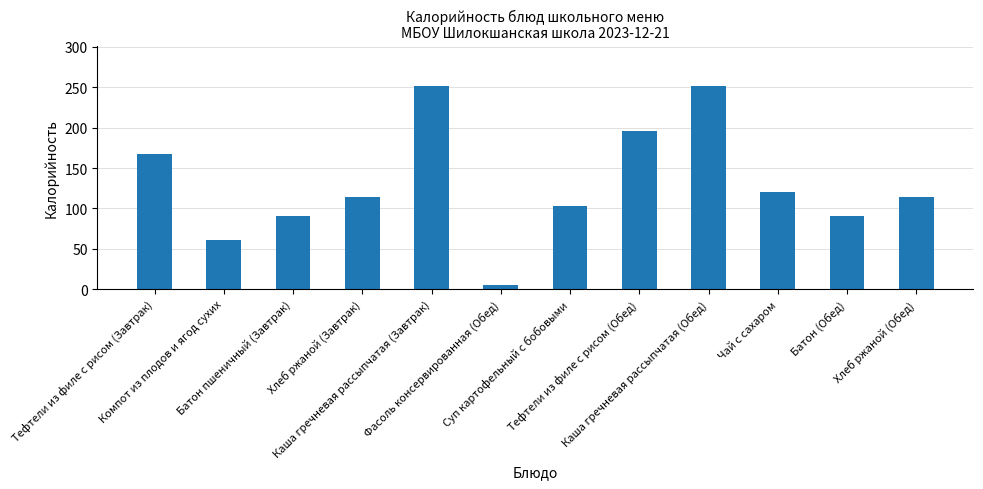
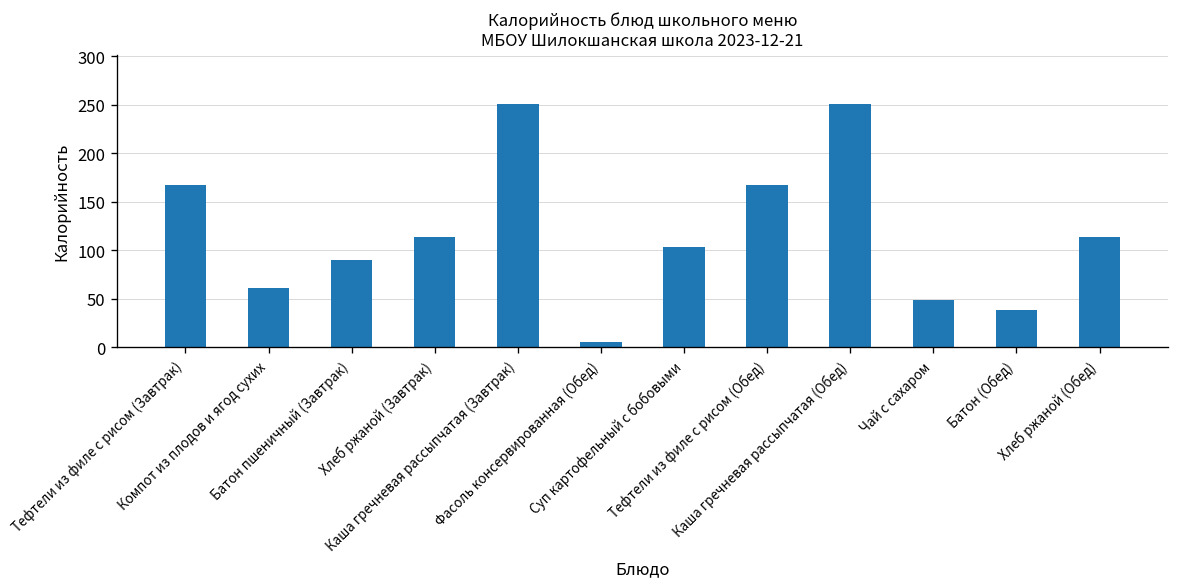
  {
    "Тефтели из филе с рисом (Завтрак)": 170,
    "Компот из плодов и ягод сухих": 60,
    "Батон пшеничный (Завтрак)": 90,
    "Хлеб ржаной (Завтрак)": 110,
    "Каша гречневая рассыпчатая (Завтрак)": 250,
    "Фасоль консервированная (Обед)": 10,
    "Суп картофельный с бобовыми": 100,
-   "Тефтели из филе с рисом (Обед)": 200,
+   "Тефтели из филе с рисом (Обед)": 170,
    "Каша гречневая рассыпчатая (Обед)": 250,
-   "Чай с сахаром": 120,
-   "Батон (Обед)": 90,
+   "Чай с сахаром": 50,
+   "Батон (Обед)": 40,
    "Хлеб ржаной (Обед)": 110
  }
